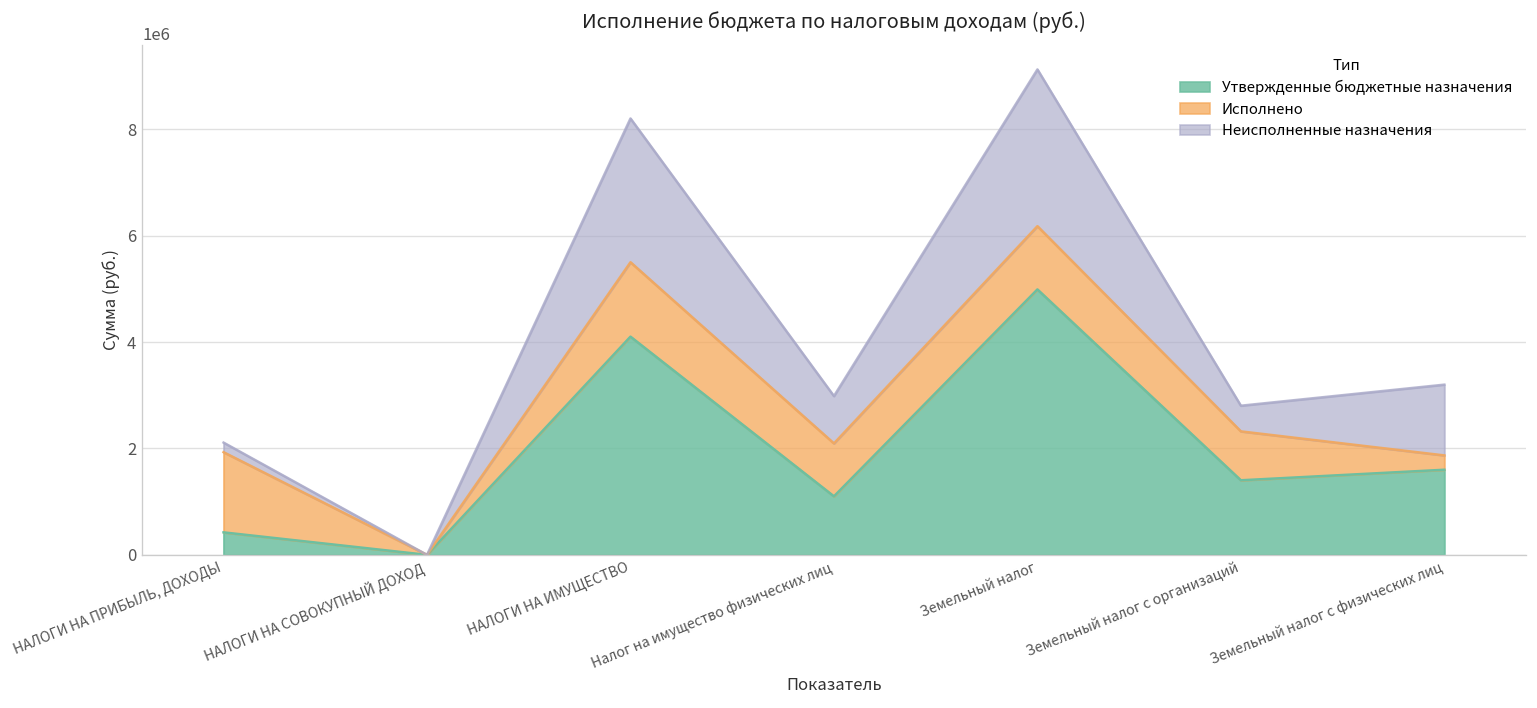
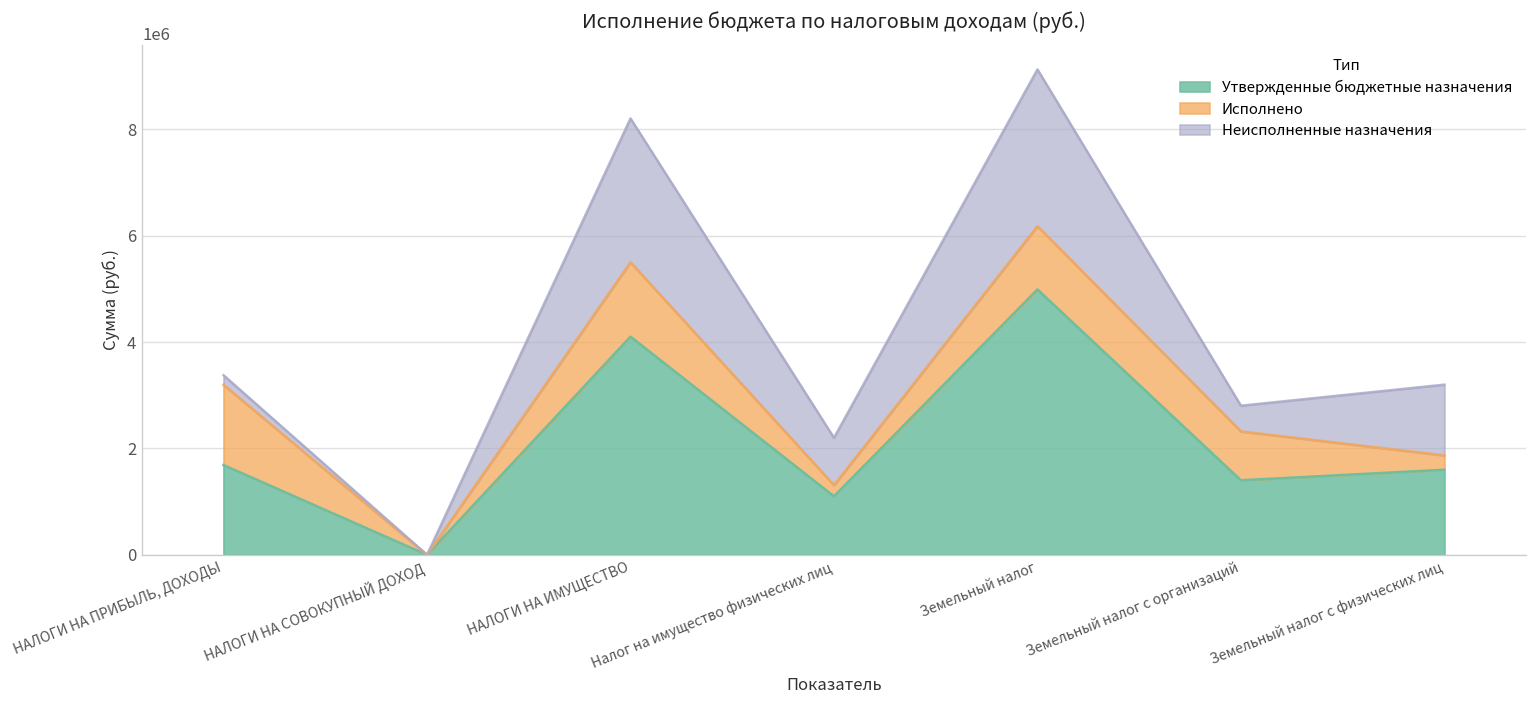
  {
    "Утвержденные бюджетные назначения": {
-     "НАЛОГИ НА ПРИБЫЛЬ, ДОХОДЫ": 400000,
+     "НАЛОГИ НА ПРИБЫЛЬ, ДОХОДЫ": 1700000,
      "НАЛОГИ НА ИМУЩЕСТВО": 4100000,
      "Налог на имущество физических лиц": 1100000,
      "Земельный налог": 5000000,
      "Земельный налог с организаций": 1400000,
      "Земельный налог с физических лиц": 1600000
    },
    "Исполнено": {
      "НАЛОГИ НА ПРИБЫЛЬ, ДОХОДЫ": 1500000,
      "НАЛОГИ НА ИМУЩЕСТВО": 1400000,
-     "Налог на имущество физических лиц": 1000000,
+     "Налог на имущество физических лиц": 200000,
      "Земельный налог": 1200000,
      "Земельный налог с организаций": 900000,
      "Земельный налог с физических лиц": 300000
    },
    "Неисполненные назначения": {
      "НАЛОГИ НА ПРИБЫЛЬ, ДОХОДЫ": 200000,
      "НАЛОГИ НА ИМУЩЕСТВО": 2700000,
      "Налог на имущество физических лиц": 900000,
      "Земельный налог": 2900000,
      "Земельный налог с организаций": 500000,
      "Земельный налог с физических лиц": 1300000
    }
  }
